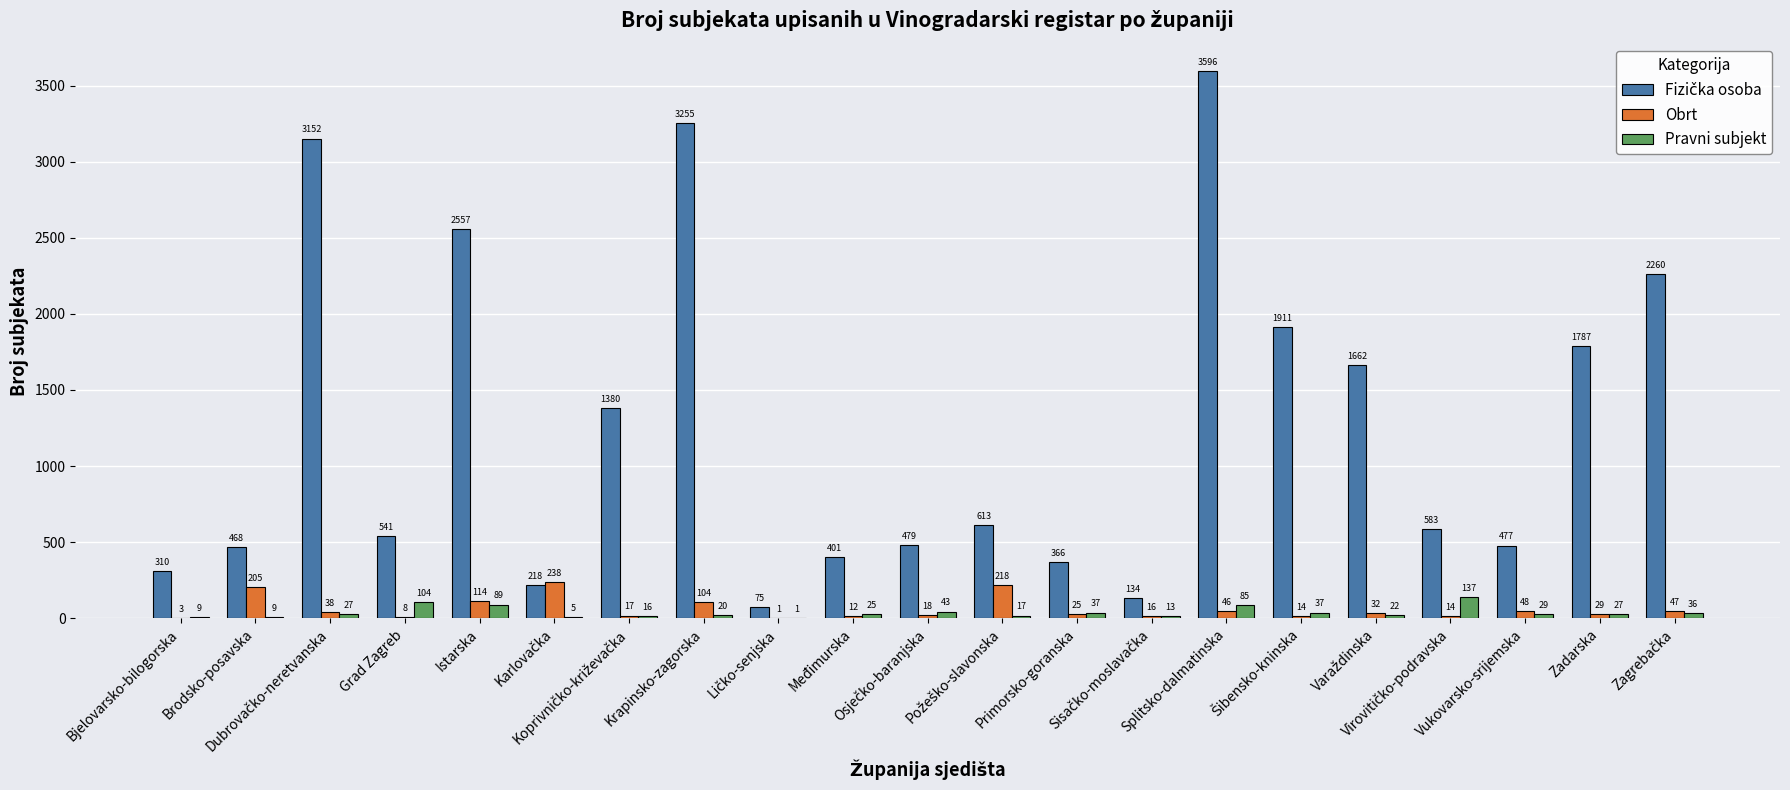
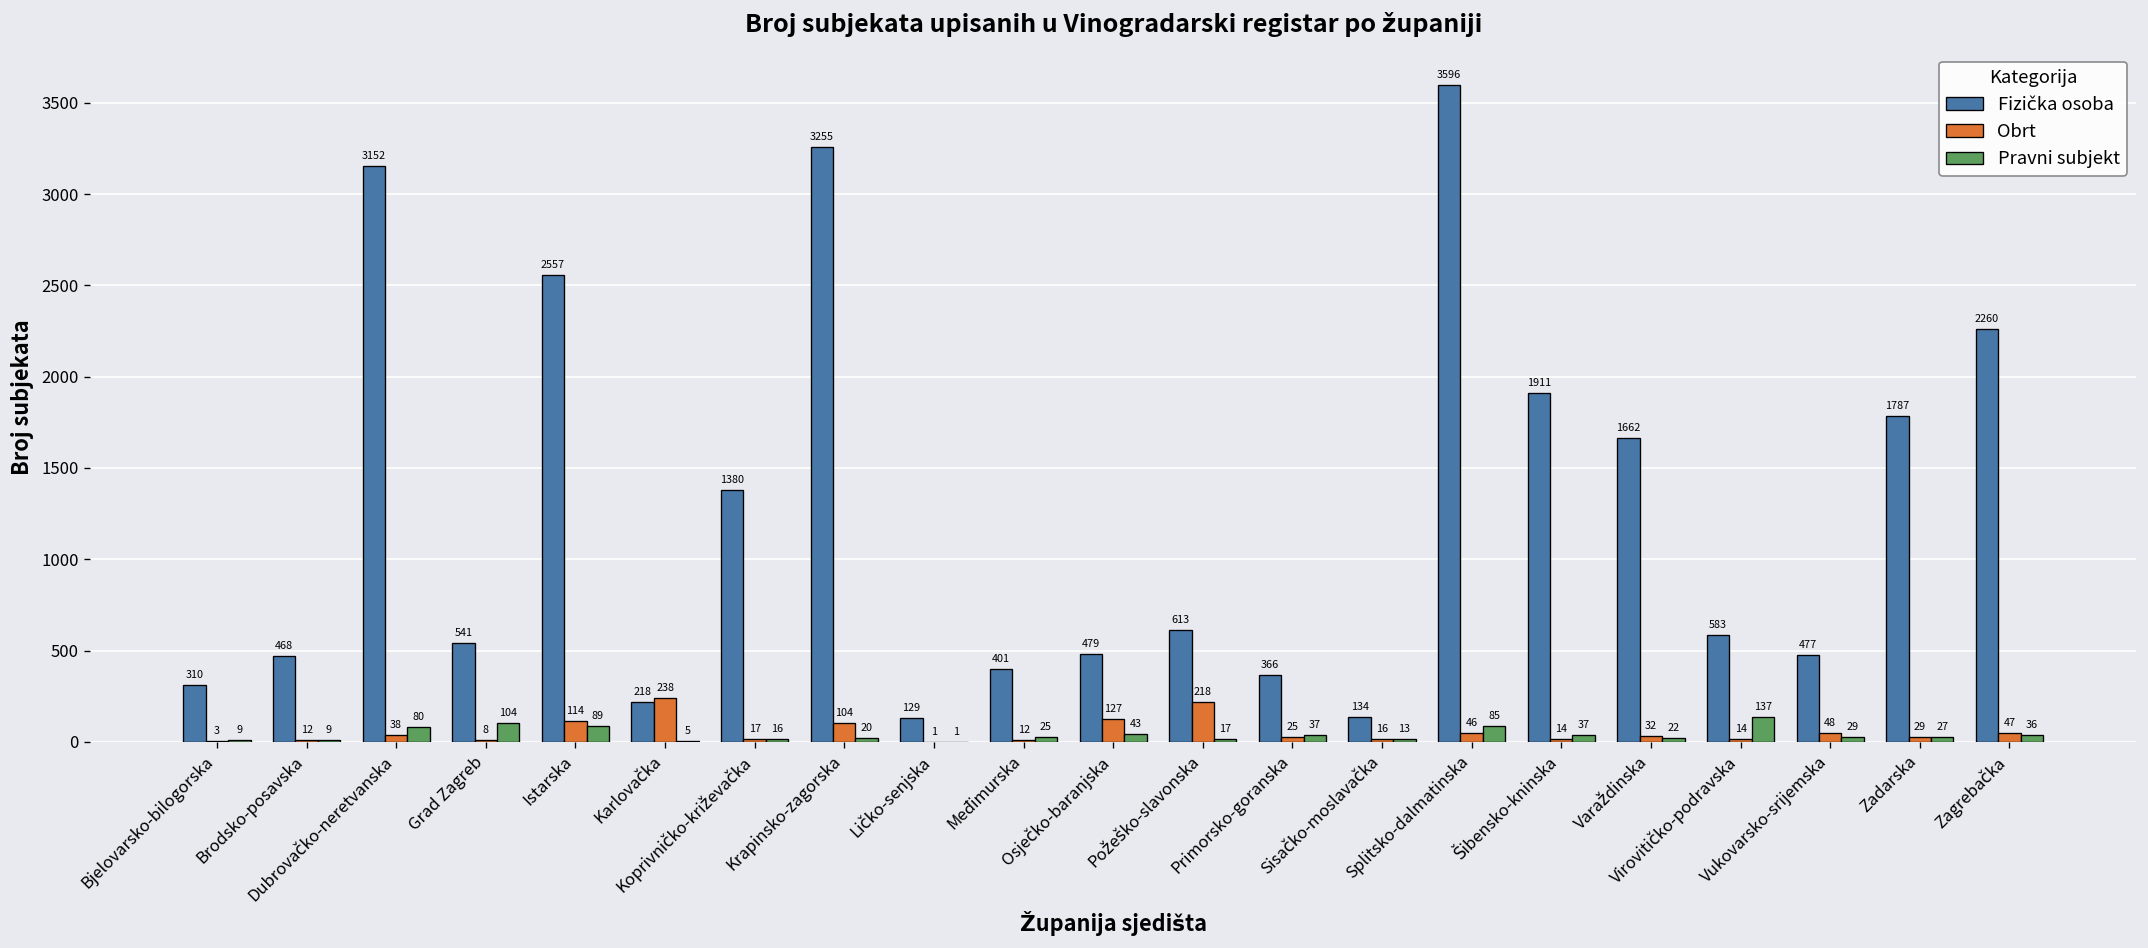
  {
    "Fizička osoba": {
      "Bjelovarsko-bilogorska": 310,
      "Brodsko-posavska": 468,
      "Dubrovačko-neretvanska": 3152,
      "Grad Zagreb": 541,
      "Istarska": 2557,
      "Karlovačka": 218,
      "Koprivničko-križevačka": 1380,
      "Krapinsko-zagorska": 3255,
-     "Ličko-senjska": 75,
+     "Ličko-senjska": 129,
      "Međimurska": 401,
      "Osječko-baranjska": 479,
      "Požeško-slavonska": 613,
      "Primorsko-goranska": 366,
      "Sisačko-moslavačka": 134,
      "Splitsko-dalmatinska": 3596,
      "Šibensko-kninska": 1911,
      "Varaždinska": 1662,
      "Virovitičko-podravska": 583,
      "Vukovarsko-srijemska": 477,
      "Zadarska": 1787,
      "Zagrebačka": 2260
    },
    "Obrt": {
      "Bjelovarsko-bilogorska": 3,
-     "Brodsko-posavska": 205,
+     "Brodsko-posavska": 12,
      "Dubrovačko-neretvanska": 38,
      "Grad Zagreb": 8,
      "Istarska": 114,
      "Karlovačka": 238,
      "Koprivničko-križevačka": 17,
      "Krapinsko-zagorska": 104,
      "Ličko-senjska": 1,
      "Međimurska": 12,
-     "Osječko-baranjska": 18,
+     "Osječko-baranjska": 127,
      "Požeško-slavonska": 218,
      "Primorsko-goranska": 25,
      "Sisačko-moslavačka": 16,
      "Splitsko-dalmatinska": 46,
      "Šibensko-kninska": 14,
      "Varaždinska": 32,
      "Virovitičko-podravska": 14,
      "Vukovarsko-srijemska": 48,
      "Zadarska": 29,
      "Zagrebačka": 47
    },
    "Pravni subjekt": {
      "Bjelovarsko-bilogorska": 9,
      "Brodsko-posavska": 9,
-     "Dubrovačko-neretvanska": 27,
+     "Dubrovačko-neretvanska": 80,
      "Grad Zagreb": 104,
      "Istarska": 89,
      "Karlovačka": 5,
      "Koprivničko-križevačka": 16,
      "Krapinsko-zagorska": 20,
      "Ličko-senjska": 1,
      "Međimurska": 25,
      "Osječko-baranjska": 43,
      "Požeško-slavonska": 17,
      "Primorsko-goranska": 37,
      "Sisačko-moslavačka": 13,
      "Splitsko-dalmatinska": 85,
      "Šibensko-kninska": 37,
      "Varaždinska": 22,
      "Virovitičko-podravska": 137,
      "Vukovarsko-srijemska": 29,
      "Zadarska": 27,
      "Zagrebačka": 36
    }
  }
